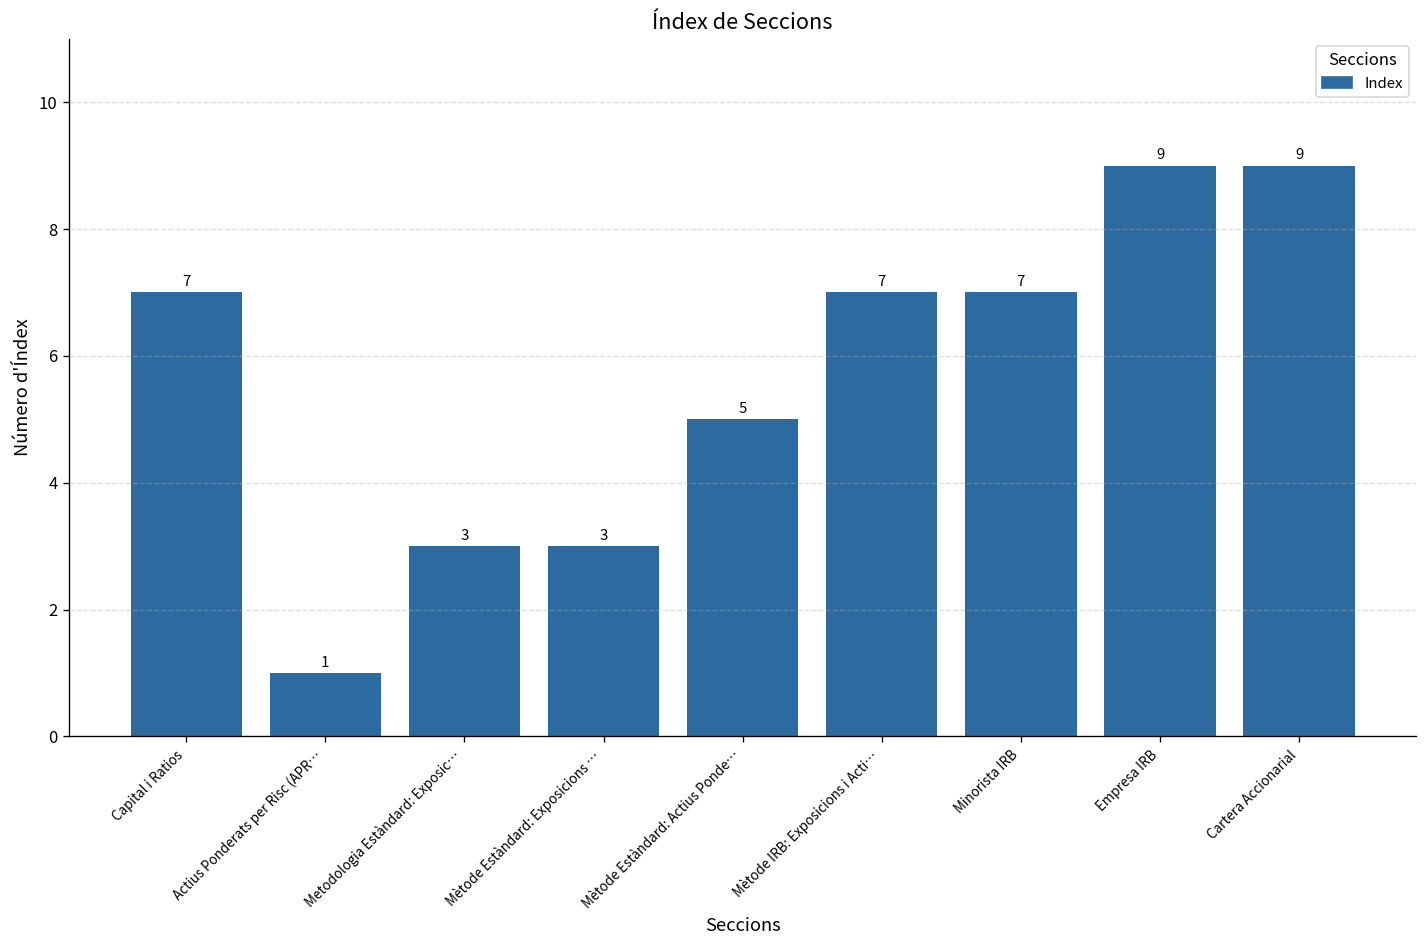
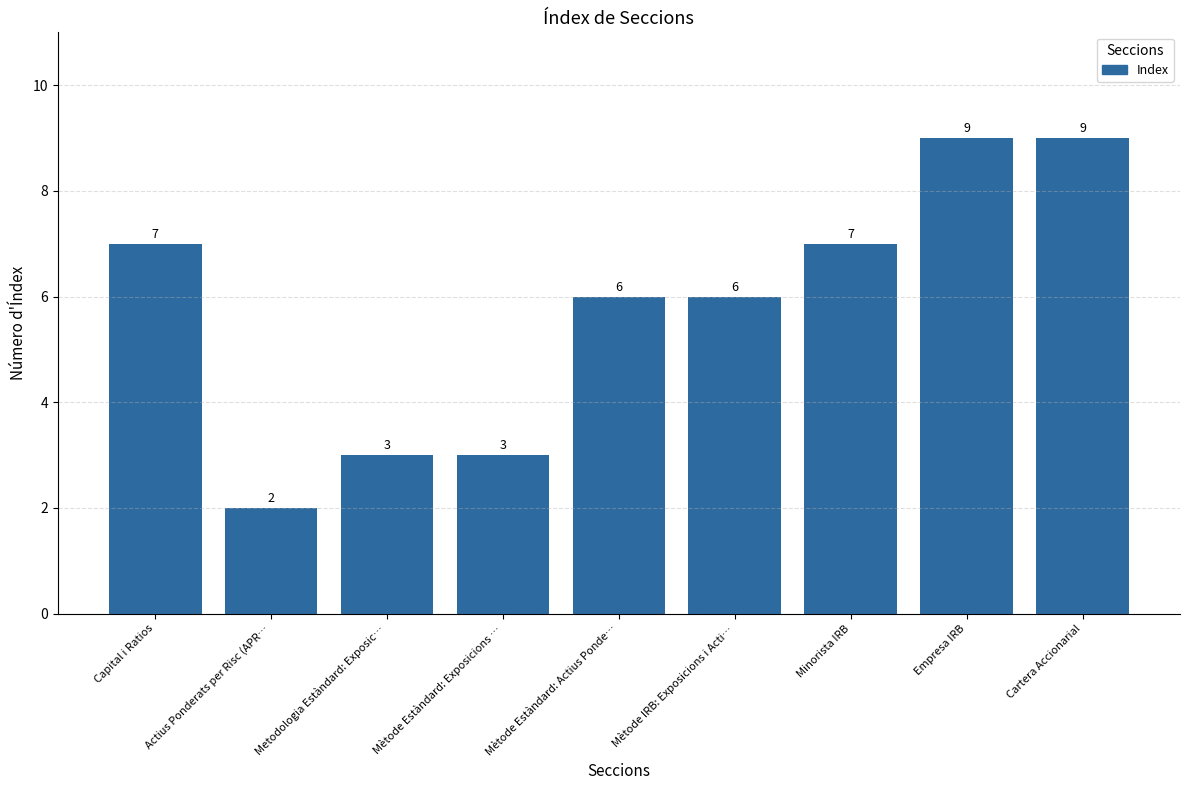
  {
    "Capital i Ratios": 7,
-   "Actius Ponderats per Risc (APR…": 1,
+   "Actius Ponderats per Risc (APR…": 2,
    "Metodologia Estàndard: Exposic…": 3,
    "Mètode Estàndard: Exposicions …": 3,
-   "Mètode Estàndard: Actius Ponde…": 5,
-   "Mètode IRB: Exposicions i Acti…": 7,
+   "Mètode Estàndard: Actius Ponde…": 6,
+   "Mètode IRB: Exposicions i Acti…": 6,
    "Minorista IRB": 7,
    "Empresa IRB": 9,
    "Cartera Accionarial": 9
  }
